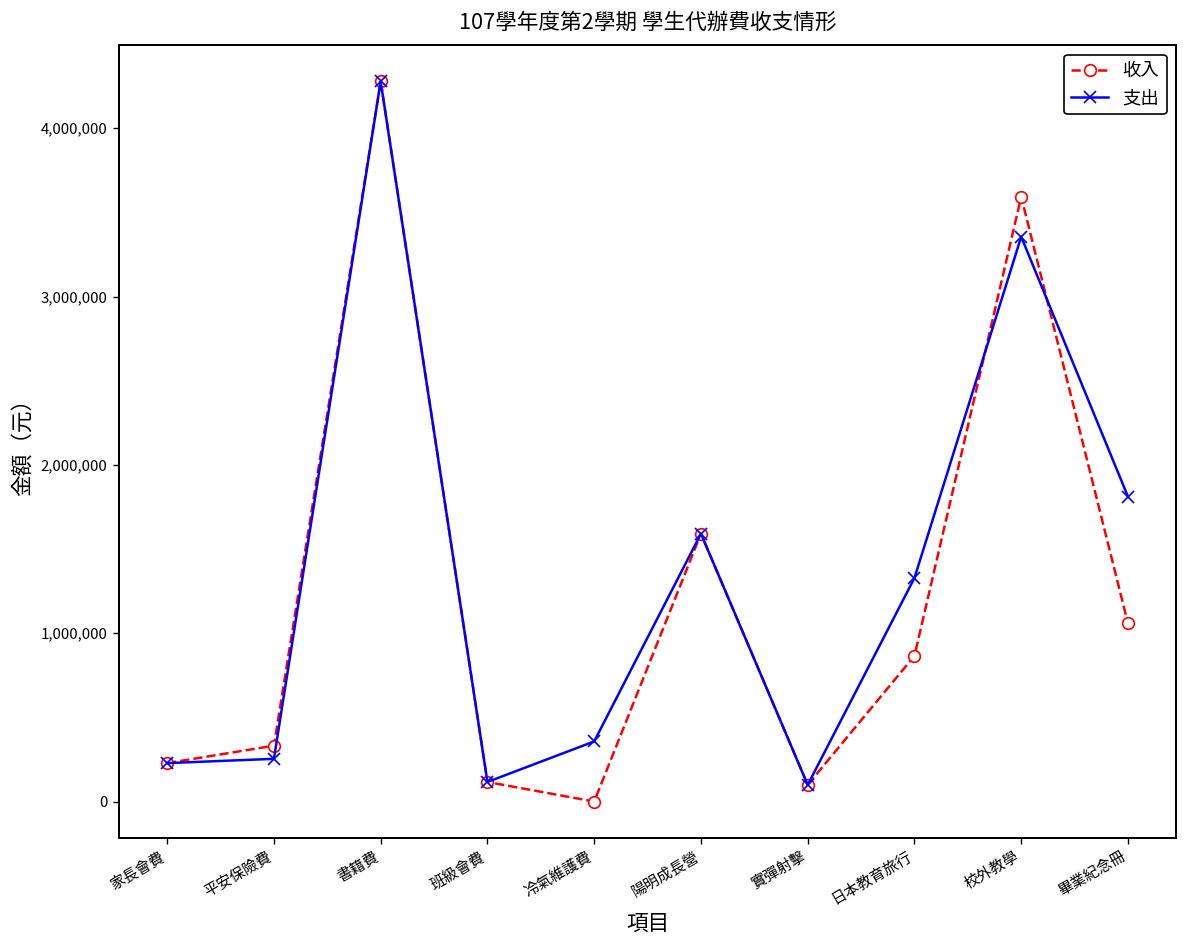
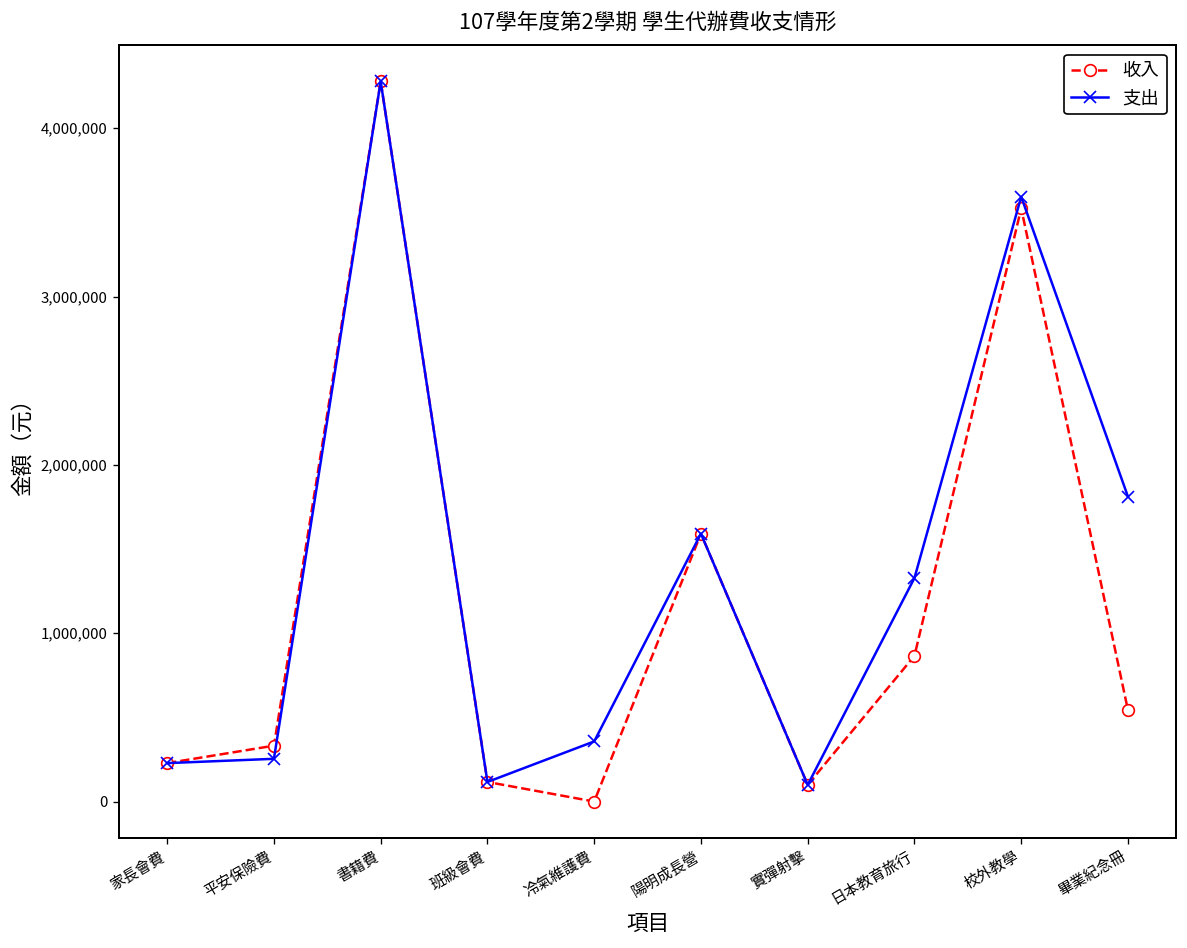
  {
    "收入": {
      "平安保險費": "330,000",
      "冷氣維護費": "0",
      "日本教育旅行": "870,000",
-     "校外教學": "3,590,000",
-     "畢業紀念冊": "1,060,000"
+     "校外教學": "3,520,000",
+     "畢業紀念冊": "540,000"
    },
    "支出": {
      "平安保險費": "250,000",
      "冷氣維護費": "360,000",
      "日本教育旅行": "1,330,000",
-     "校外教學": "3,360,000",
+     "校外教學": "3,590,000",
      "畢業紀念冊": "1,810,000"
    }
  }
